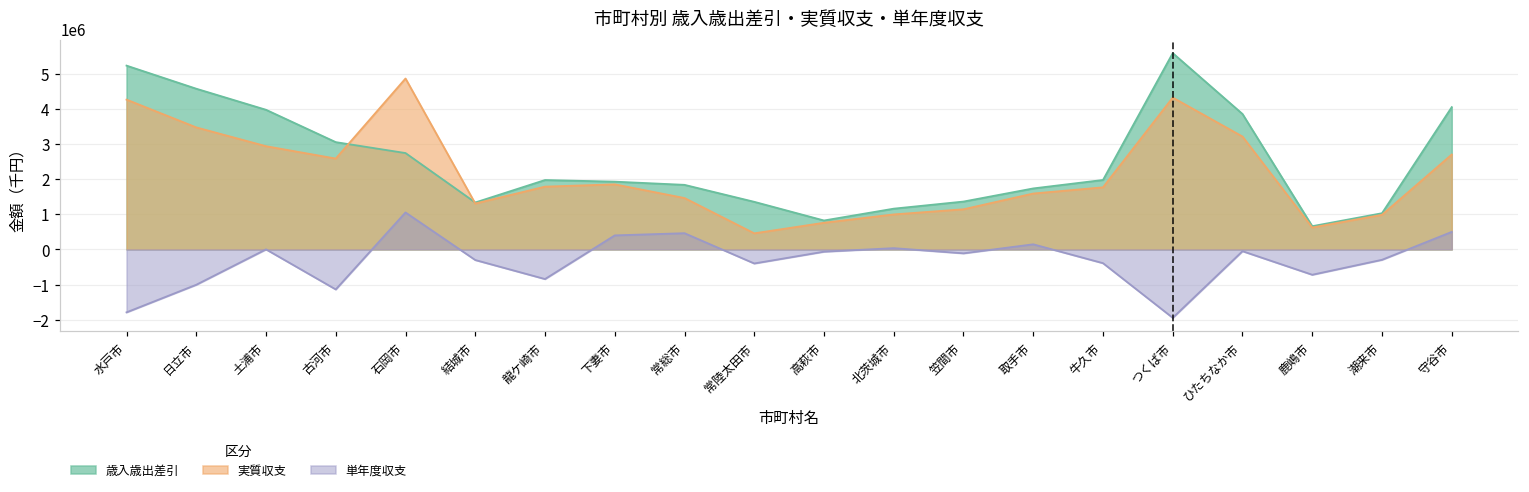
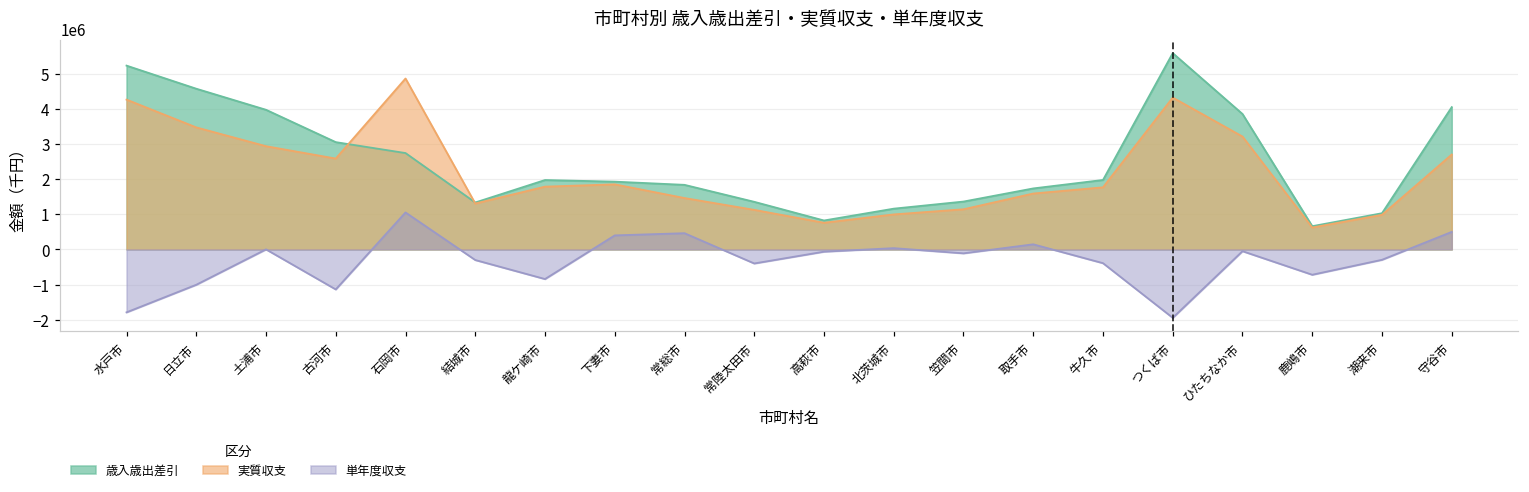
  {
    "歳入歳出差引": {
      "水戸市": 5200000,
      "日立市": 4600000,
      "土浦市": 4000000,
      "古河市": 3000000,
      "石岡市": 2700000,
      "龍ケ崎市": 2000000,
      "常総市": 1800000,
      "常陸太田市": 1400000,
      "北茨城市": 1200000,
      "笠間市": 1400000,
      "取手市": 1700000,
      "牛久市": 2000000,
      "つくば市": 5600000,
      "ひたちなか市": 3900000,
      "守谷市": 4000000
    },
    "実質収支": {
      "水戸市": 4300000,
      "日立市": 3500000,
      "土浦市": 2900000,
      "古河市": 2600000,
      "石岡市": 4900000,
      "龍ケ崎市": 1800000,
      "常総市": 1500000,
-     "常陸太田市": 500000,
+     "常陸太田市": 1100000,
      "北茨城市": 1000000,
      "笠間市": 1100000,
      "取手市": 1600000,
      "牛久市": 1800000,
      "つくば市": 4300000,
      "ひたちなか市": 3200000,
      "守谷市": 2700000
    }
  }
